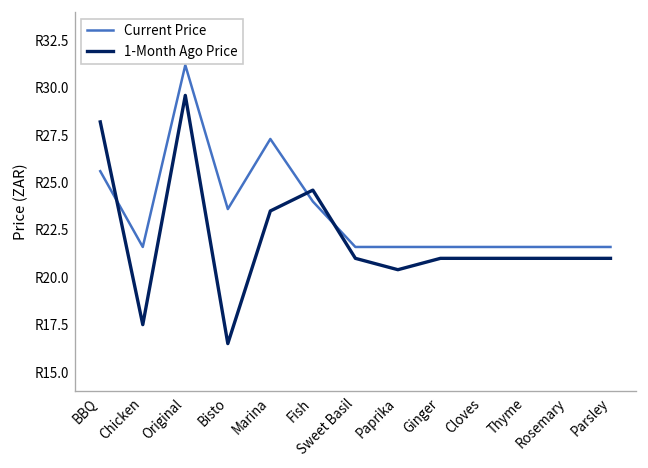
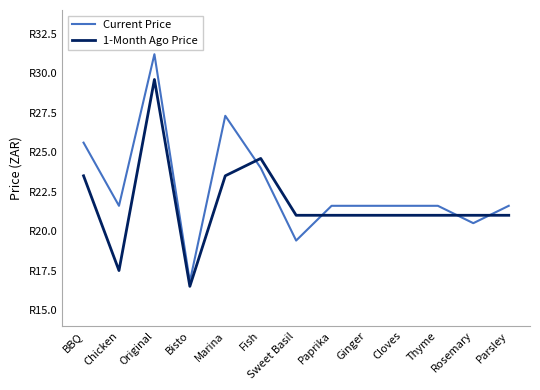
  {
    "Current Price": {
      "BBQ": "R25.6",
      "Chicken": "R21.6",
      "Original": "R31.2",
-     "Bisto": "R23.6",
+     "Bisto": "R16.8",
      "Marina": "R27.3",
      "Fish": "R24.0",
-     "Sweet Basil": "R21.6",
+     "Sweet Basil": "R19.4",
      "Paprika": "R21.6",
      "Ginger": "R21.6",
      "Cloves": "R21.6",
      "Thyme": "R21.6",
-     "Rosemary": "R21.6",
+     "Rosemary": "R20.5",
      "Parsley": "R21.6"
    },
    "1-Month Ago Price": {
-     "BBQ": "R28.2",
+     "BBQ": "R23.5",
      "Chicken": "R17.5",
      "Original": "R29.6",
      "Bisto": "R16.5",
      "Marina": "R23.5",
      "Fish": "R24.6",
      "Sweet Basil": "R21.0",
-     "Paprika": "R20.4",
+     "Paprika": "R21.0",
      "Ginger": "R21.0",
      "Cloves": "R21.0",
      "Thyme": "R21.0",
      "Rosemary": "R21.0",
      "Parsley": "R21.0"
    }
  }
